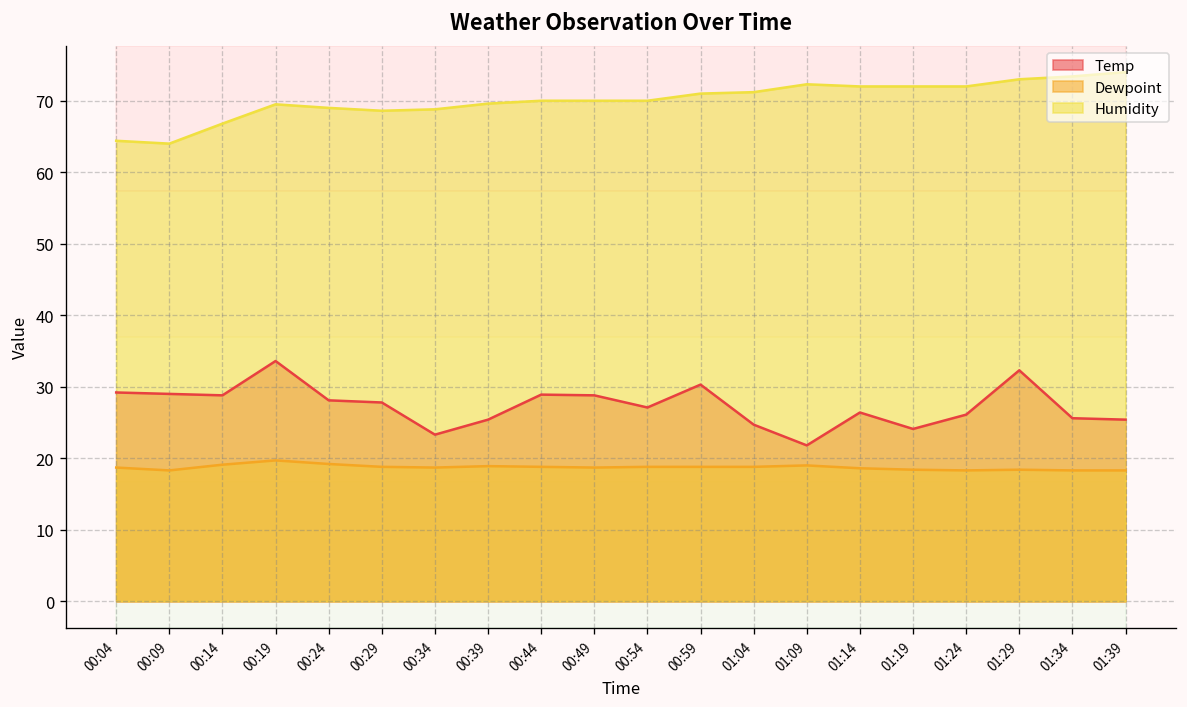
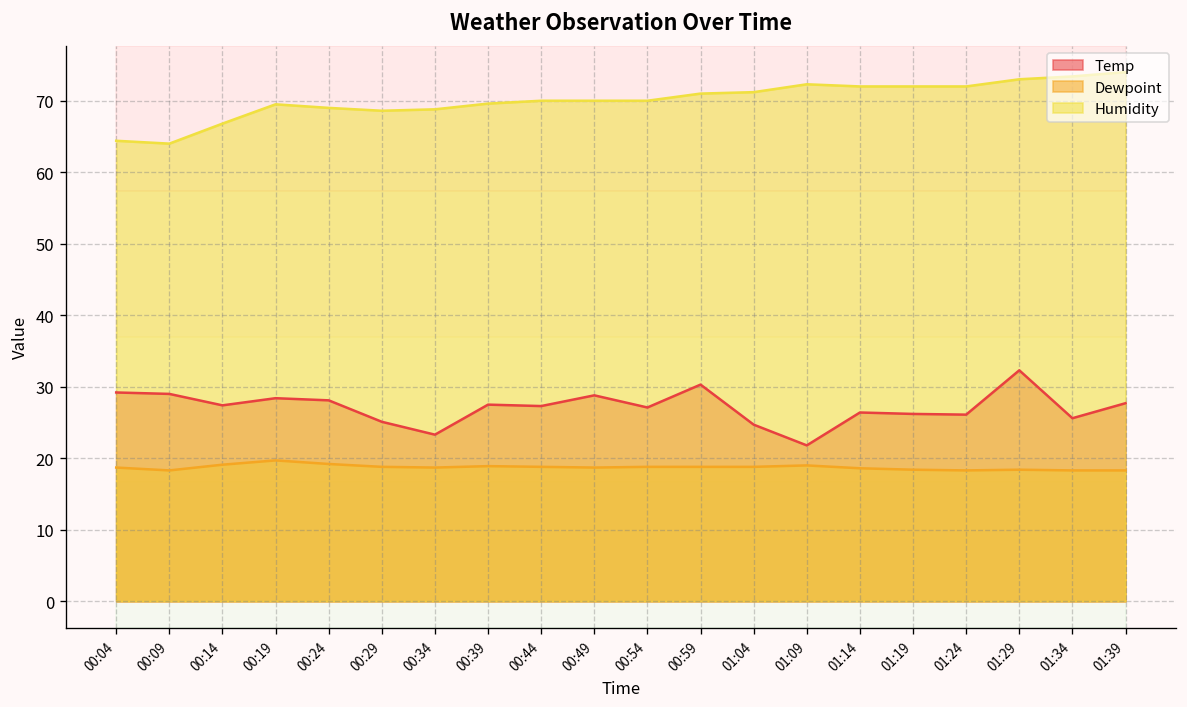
  {
    "Temp": {
      "00:04": 29,
      "00:09": 29,
-     "00:14": 29,
-     "00:19": 34,
+     "00:14": 27,
+     "00:19": 28,
      "00:24": 28,
-     "00:29": 28,
+     "00:29": 25,
      "00:34": 23,
-     "00:39": 25,
-     "00:44": 29,
+     "00:39": 28,
+     "00:44": 27,
      "00:49": 29,
      "00:54": 27,
      "00:59": 30,
      "01:04": 25,
      "01:09": 22,
      "01:14": 26,
-     "01:19": 24,
+     "01:19": 26,
      "01:24": 26,
      "01:29": 32,
      "01:34": 26,
-     "01:39": 25
+     "01:39": 28
    }
  }
